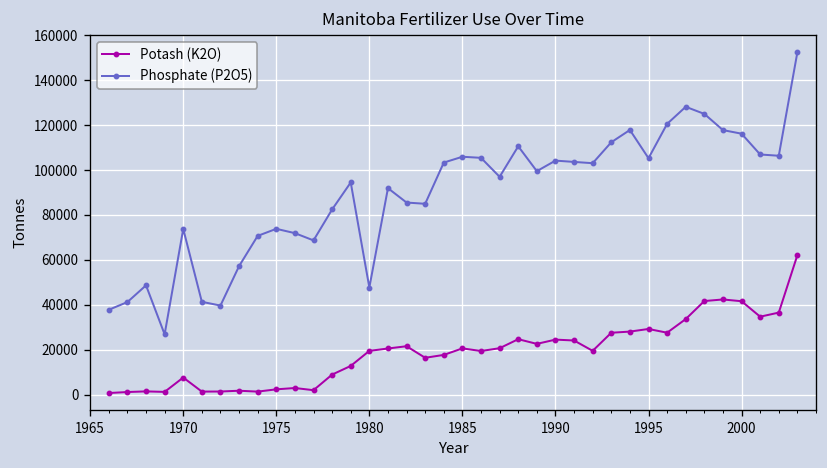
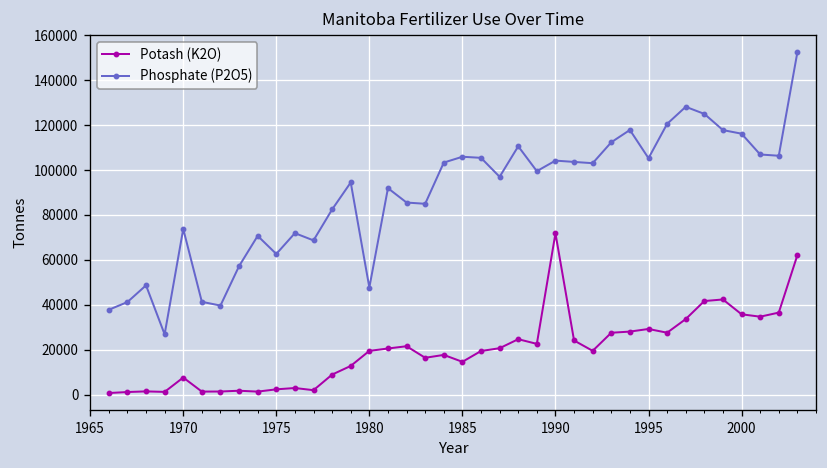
  {
    "Potash (K2O)": {
      "1970": 8000,
      "1975": 2000,
      "1980": 19000,
-     "1985": 21000,
-     "1990": 24000,
+     "1985": 15000,
+     "1990": 72000,
      "1995": 29000,
-     "2000": 42000
+     "2000": 36000
    },
    "Phosphate (P2O5)": {
      "1970": 74000,
-     "1975": 74000,
+     "1975": 63000,
      "1980": 48000,
      "1985": 106000,
      "1990": 104000,
      "1995": 105000,
      "2000": 116000
    }
  }
